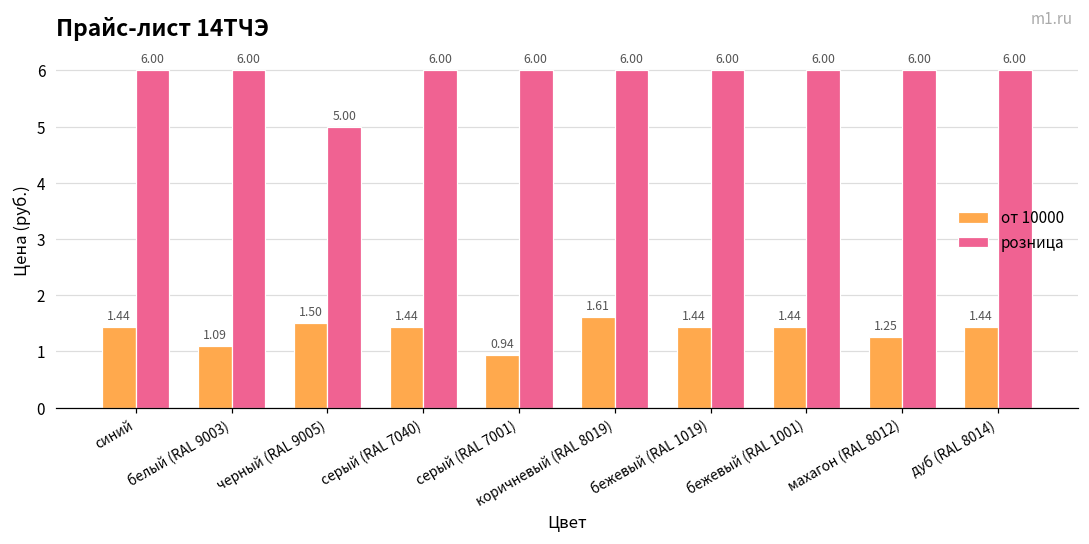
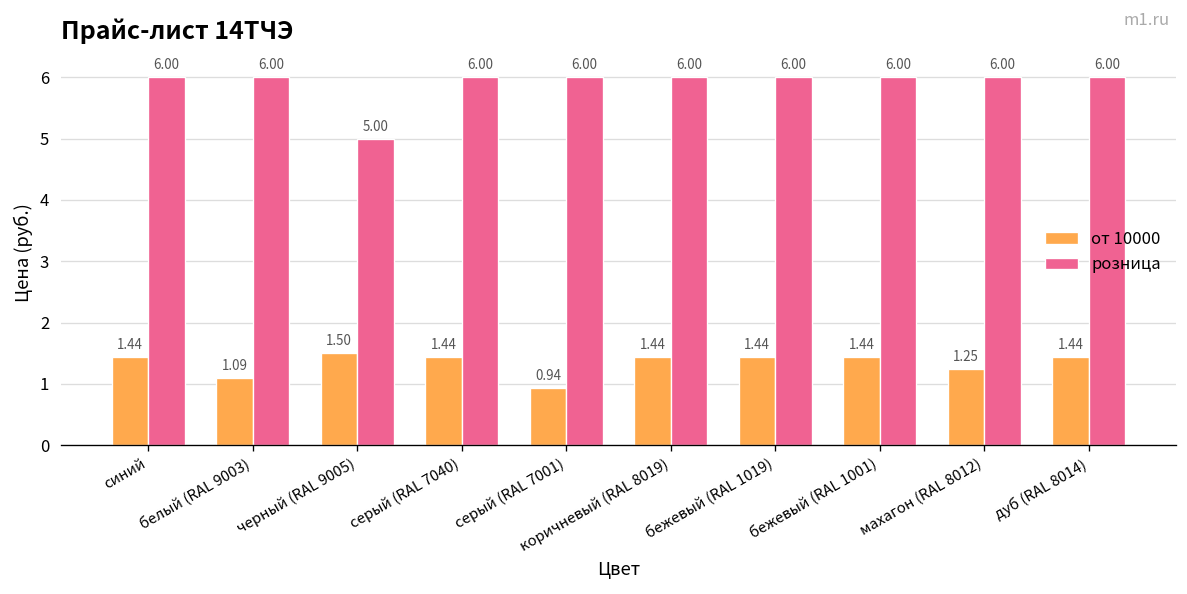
  {
    "от 10000": {
      "синий": 1.44,
      "белый (RAL 9003)": 1.09,
      "черный (RAL 9005)": 1.50,
      "серый (RAL 7040)": 1.44,
      "серый (RAL 7001)": 0.94,
-     "коричневый (RAL 8019)": 1.61,
+     "коричневый (RAL 8019)": 1.44,
      "бежевый (RAL 1019)": 1.44,
      "бежевый (RAL 1001)": 1.44,
      "махагон (RAL 8012)": 1.25,
      "дуб (RAL 8014)": 1.44
    },
    "розница": {
      "синий": 6.00,
      "белый (RAL 9003)": 6.00,
      "черный (RAL 9005)": 5.00,
      "серый (RAL 7040)": 6.00,
      "серый (RAL 7001)": 6.00,
      "коричневый (RAL 8019)": 6.00,
      "бежевый (RAL 1019)": 6.00,
      "бежевый (RAL 1001)": 6.00,
      "махагон (RAL 8012)": 6.00,
      "дуб (RAL 8014)": 6.00
    }
  }
